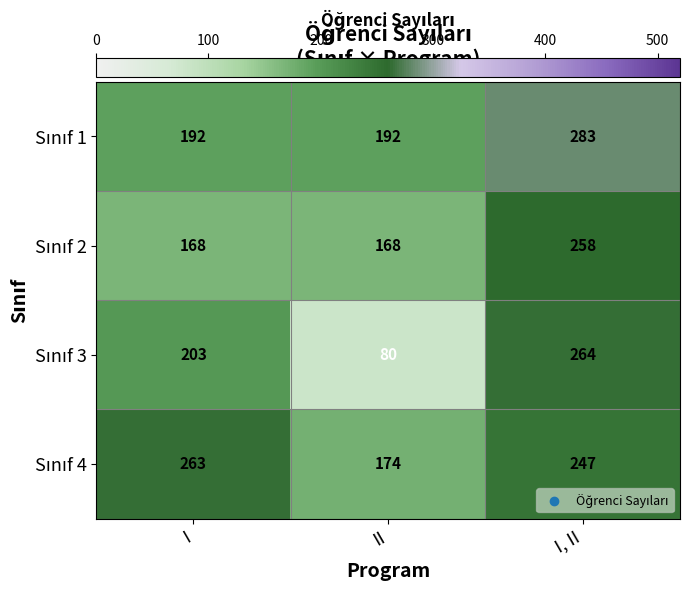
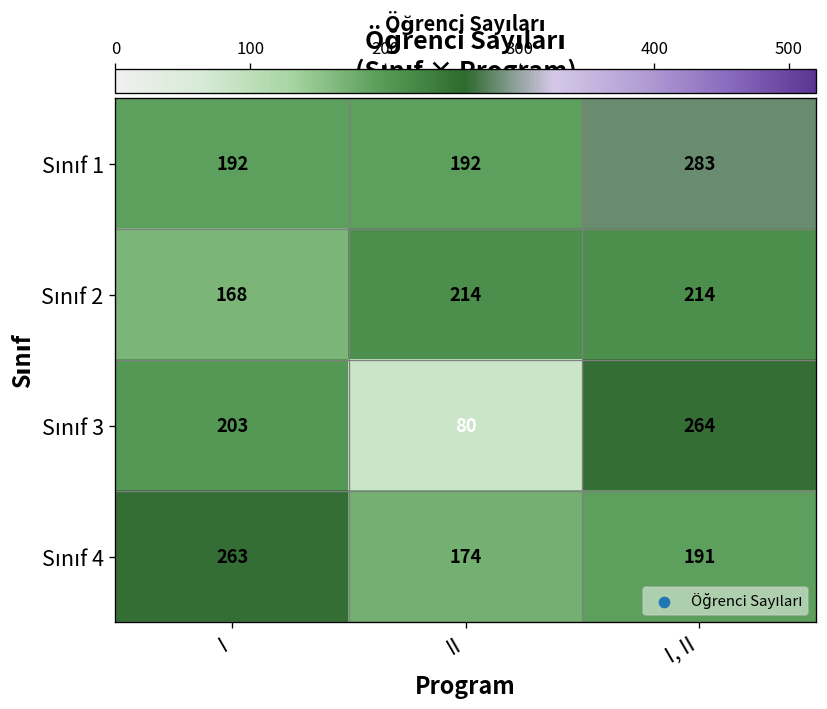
  {
    "Sınıf 1": {
      "I": 192,
      "II": 192,
      "I, II": 283
    },
    "Sınıf 2": {
      "I": 168,
-     "II": 168,
-     "I, II": 258
+     "II": 214,
+     "I, II": 214
    },
    "Sınıf 3": {
      "I": 203,
      "II": 80,
      "I, II": 264
    },
    "Sınıf 4": {
      "I": 263,
      "II": 174,
-     "I, II": 247
+     "I, II": 191
    }
  }
